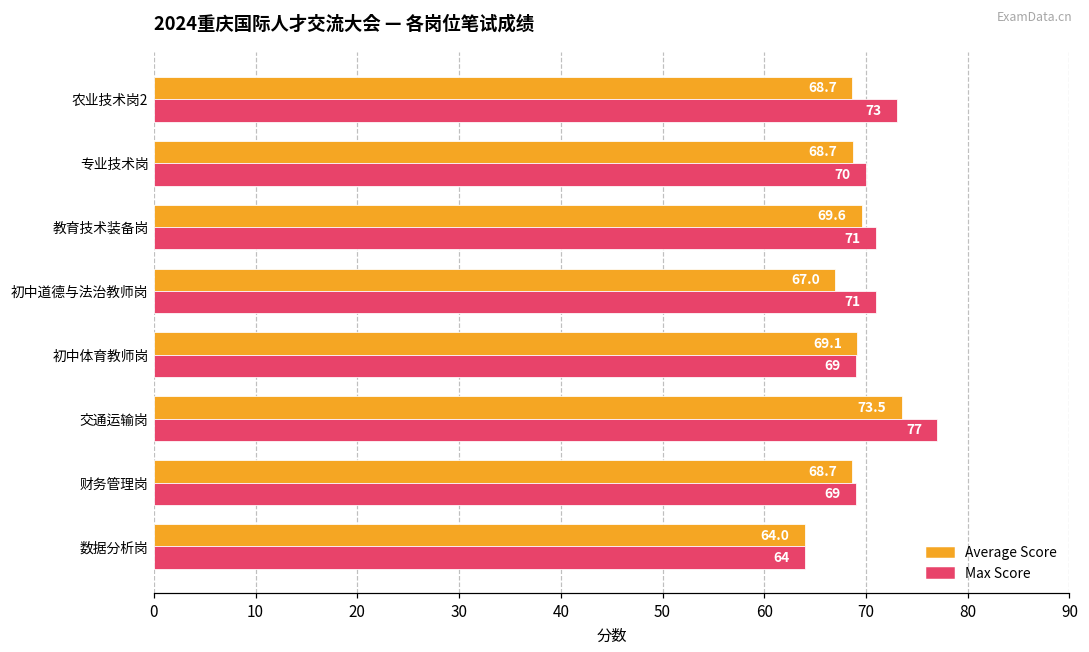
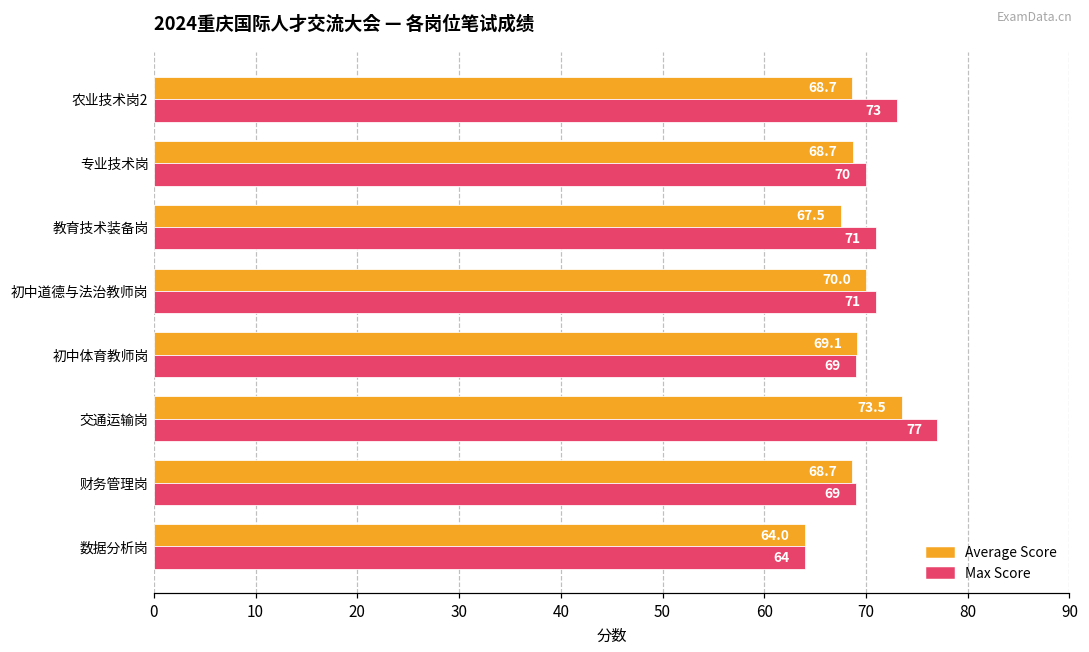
  {
    "Average Score": {
      "农业技术岗2": 68.7,
      "专业技术岗": 68.7,
-     "教育技术装备岗": 69.6,
-     "初中道德与法治教师岗": 67.0,
+     "教育技术装备岗": 67.5,
+     "初中道德与法治教师岗": 70.0,
      "初中体育教师岗": 69.1,
      "交通运输岗": 73.5,
      "财务管理岗": 68.7,
      "数据分析岗": 64.0
    },
    "Max Score": {
      "农业技术岗2": 73,
      "专业技术岗": 70,
      "教育技术装备岗": 71,
      "初中道德与法治教师岗": 71,
      "初中体育教师岗": 69,
      "交通运输岗": 77,
      "财务管理岗": 69,
      "数据分析岗": 64
    }
  }
